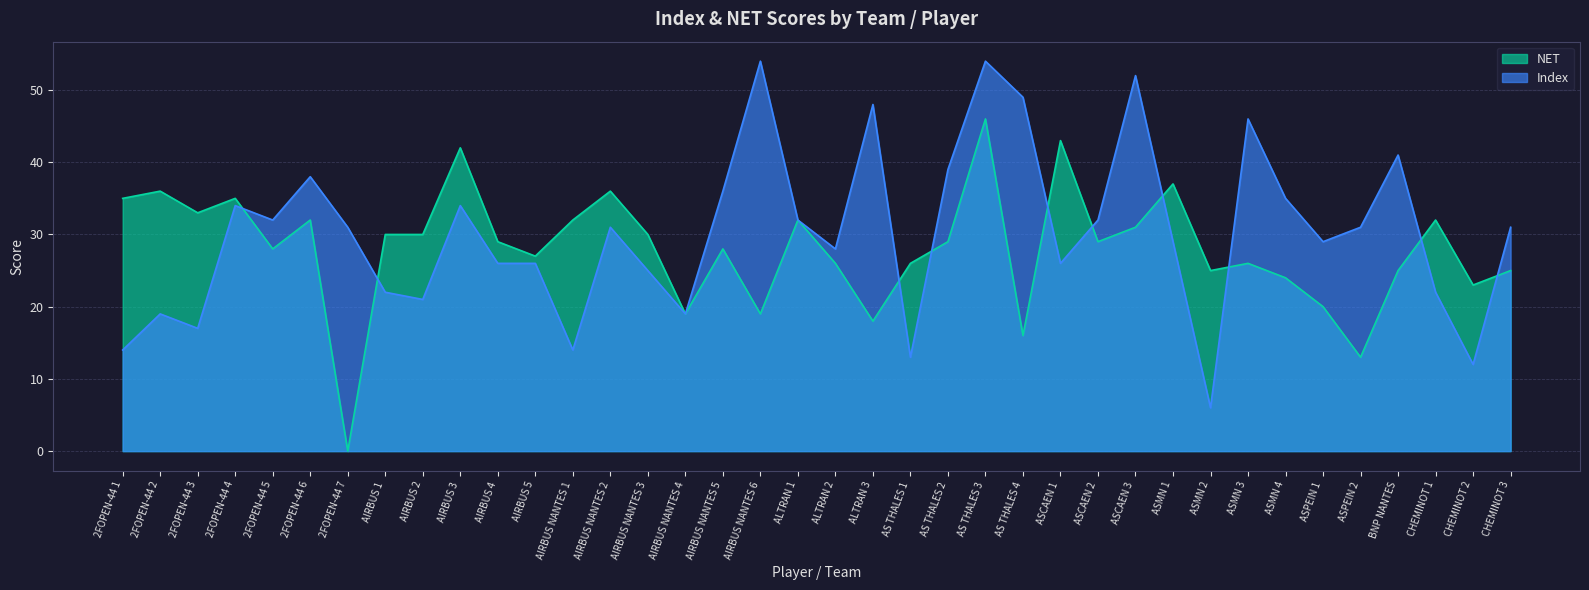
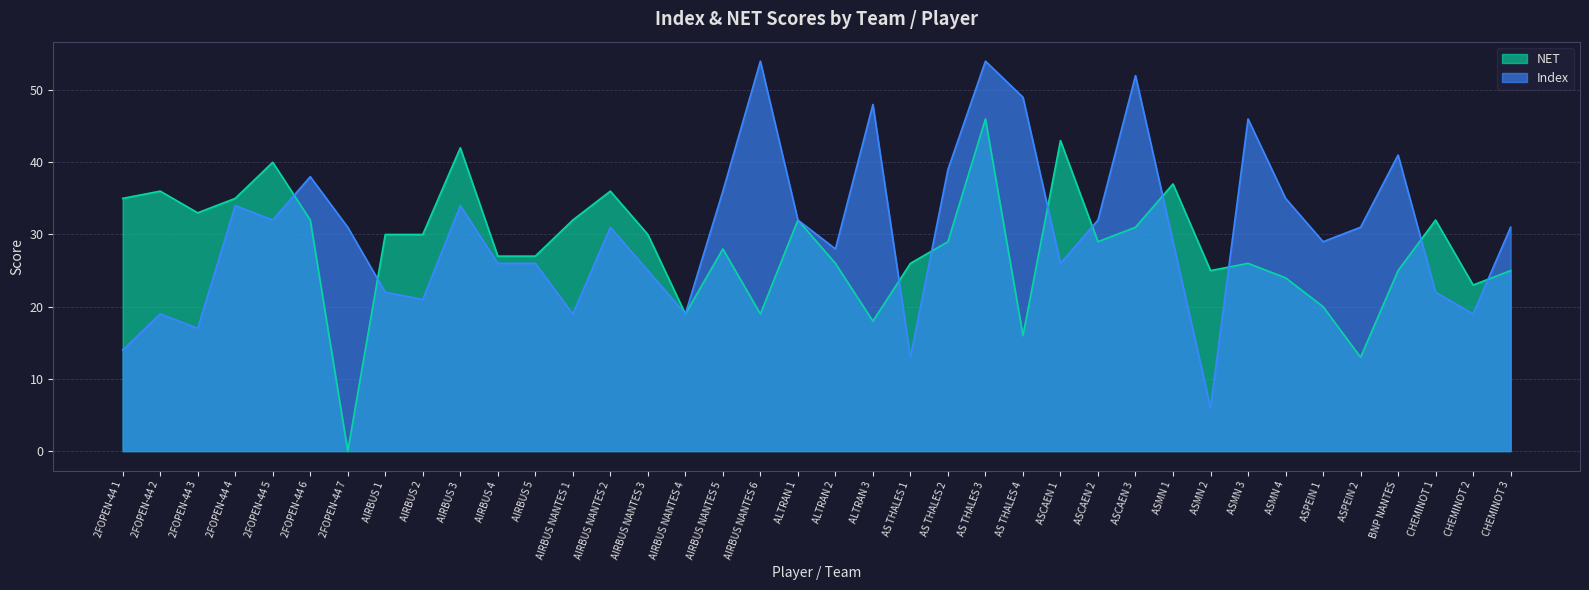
  {
    "NET": {
      "2FOPEN-44 1": 35,
      "2FOPEN-44 2": 36,
      "2FOPEN-44 3": 33,
      "2FOPEN-44 4": 35,
-     "2FOPEN-44 5": 28,
+     "2FOPEN-44 5": 40,
      "2FOPEN-44 6": 32,
      "2FOPEN-44 7": 0,
      "AIRBUS 1": 30,
      "AIRBUS 2": 30,
      "AIRBUS 3": 42,
-     "AIRBUS 4": 29,
+     "AIRBUS 4": 27,
      "AIRBUS 5": 27,
      "AIRBUS NANTES 1": 32,
      "AIRBUS NANTES 2": 36,
      "AIRBUS NANTES 3": 30,
      "AIRBUS NANTES 5": 28,
      "AIRBUS NANTES 6": 19,
      "ALTRAN 2": 26,
      "ALTRAN 3": 18,
      "AS THALES 1": 26,
      "AS THALES 2": 29,
      "AS THALES 3": 46,
      "AS THALES 4": 16,
      "ASCAEN 1": 43,
      "ASCAEN 2": 29,
      "ASCAEN 3": 31,
      "ASMN 1": 37,
      "ASMN 2": 25,
      "ASMN 3": 26,
      "ASMN 4": 24,
      "ASPEIN 1": 20,
      "ASPEIN 2": 13,
      "BNP NANTES": 25,
      "CHEMINOT 1": 32,
      "CHEMINOT 2": 23,
      "CHEMINOT 3": 25
    },
    "Index": {
      "2FOPEN-44 1": 14,
      "2FOPEN-44 2": 19,
      "2FOPEN-44 3": 17,
      "2FOPEN-44 4": 34,
      "2FOPEN-44 5": 32,
      "2FOPEN-44 6": 38,
      "2FOPEN-44 7": 31,
      "AIRBUS 1": 22,
      "AIRBUS 2": 21,
      "AIRBUS 3": 34,
      "AIRBUS 4": 26,
      "AIRBUS 5": 26,
-     "AIRBUS NANTES 1": 14,
+     "AIRBUS NANTES 1": 19,
      "AIRBUS NANTES 2": 31,
      "AIRBUS NANTES 3": 25,
      "AIRBUS NANTES 5": 36,
      "AIRBUS NANTES 6": 54,
      "ALTRAN 2": 28,
      "ALTRAN 3": 48,
      "AS THALES 1": 13,
      "AS THALES 2": 39,
      "AS THALES 3": 54,
      "AS THALES 4": 49,
      "ASCAEN 1": 26,
      "ASCAEN 2": 32,
      "ASCAEN 3": 52,
      "ASMN 1": 29,
      "ASMN 2": 6,
      "ASMN 3": 46,
      "ASMN 4": 35,
      "ASPEIN 1": 29,
      "ASPEIN 2": 31,
      "BNP NANTES": 41,
      "CHEMINOT 1": 22,
-     "CHEMINOT 2": 12,
+     "CHEMINOT 2": 19,
      "CHEMINOT 3": 31
    }
  }
